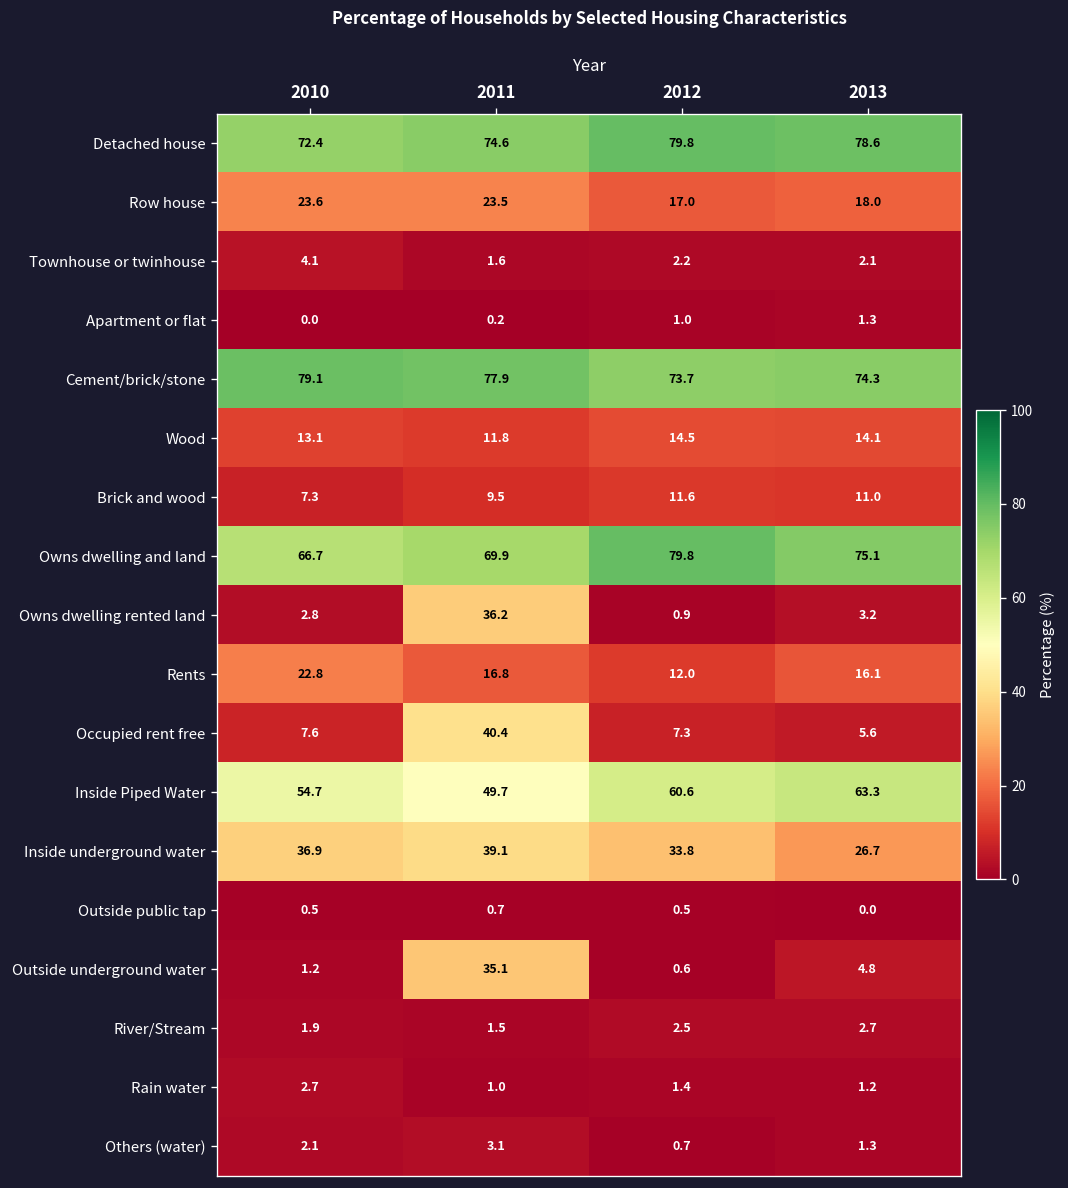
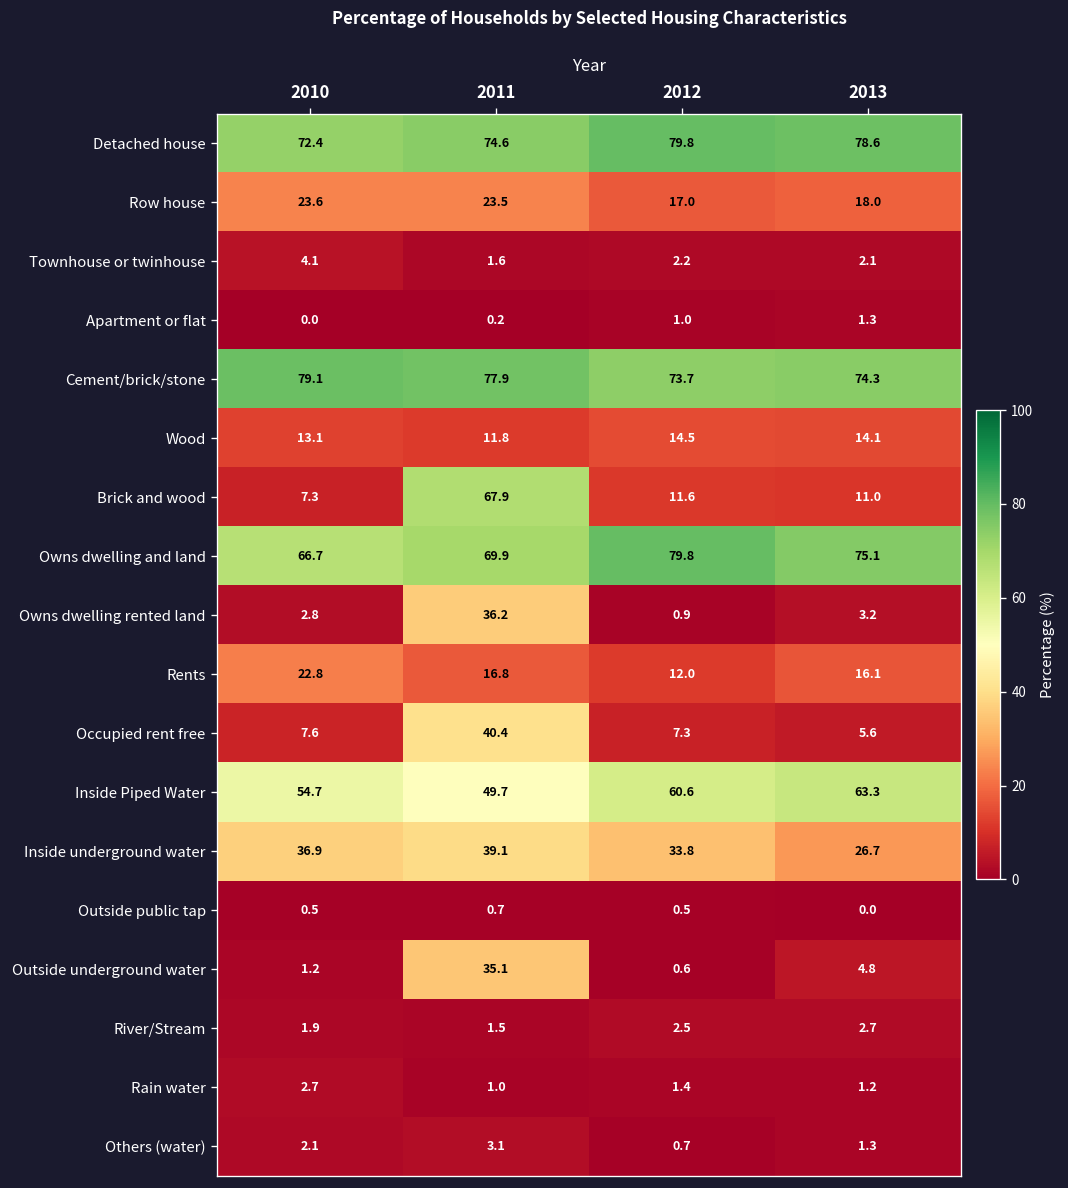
  {
    "Detached house": {
      "2010": 72.4,
      "2011": 74.6,
      "2012": 79.8,
      "2013": 78.6
    },
    "Row house": {
      "2010": 23.6,
      "2011": 23.5,
      "2012": 17.0,
      "2013": 18.0
    },
    "Townhouse or twinhouse": {
      "2010": 4.1,
      "2011": 1.6,
      "2012": 2.2,
      "2013": 2.1
    },
    "Apartment or flat": {
      "2010": 0.0,
      "2011": 0.2,
      "2012": 1.0,
      "2013": 1.3
    },
    "Cement/brick/stone": {
      "2010": 79.1,
      "2011": 77.9,
      "2012": 73.7,
      "2013": 74.3
    },
    "Wood": {
      "2010": 13.1,
      "2011": 11.8,
      "2012": 14.5,
      "2013": 14.1
    },
    "Brick and wood": {
      "2010": 7.3,
-     "2011": 9.5,
+     "2011": 67.9,
      "2012": 11.6,
      "2013": 11.0
    },
    "Owns dwelling and land": {
      "2010": 66.7,
      "2011": 69.9,
      "2012": 79.8,
      "2013": 75.1
    },
    "Owns dwelling rented land": {
      "2010": 2.8,
      "2011": 36.2,
      "2012": 0.9,
      "2013": 3.2
    },
    "Rents": {
      "2010": 22.8,
      "2011": 16.8,
      "2012": 12.0,
      "2013": 16.1
    },
    "Occupied rent free": {
      "2010": 7.6,
      "2011": 40.4,
      "2012": 7.3,
      "2013": 5.6
    },
    "Inside Piped Water": {
      "2010": 54.7,
      "2011": 49.7,
      "2012": 60.6,
      "2013": 63.3
    },
    "Inside underground water": {
      "2010": 36.9,
      "2011": 39.1,
      "2012": 33.8,
      "2013": 26.7
    },
    "Outside public tap": {
      "2010": 0.5,
      "2011": 0.7,
      "2012": 0.5,
      "2013": 0.0
    },
    "Outside underground water": {
      "2010": 1.2,
      "2011": 35.1,
      "2012": 0.6,
      "2013": 4.8
    },
    "River/Stream": {
      "2010": 1.9,
      "2011": 1.5,
      "2012": 2.5,
      "2013": 2.7
    },
    "Rain water": {
      "2010": 2.7,
      "2011": 1.0,
      "2012": 1.4,
      "2013": 1.2
    },
    "Others (water)": {
      "2010": 2.1,
      "2011": 3.1,
      "2012": 0.7,
      "2013": 1.3
    }
  }
